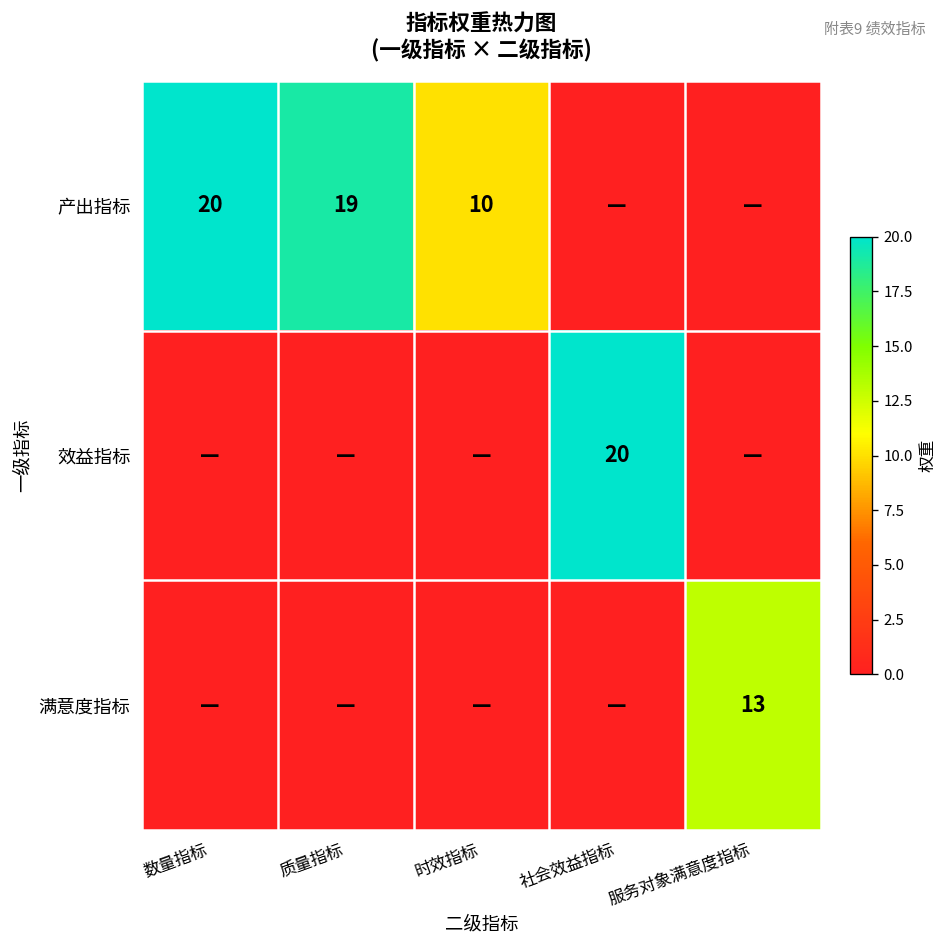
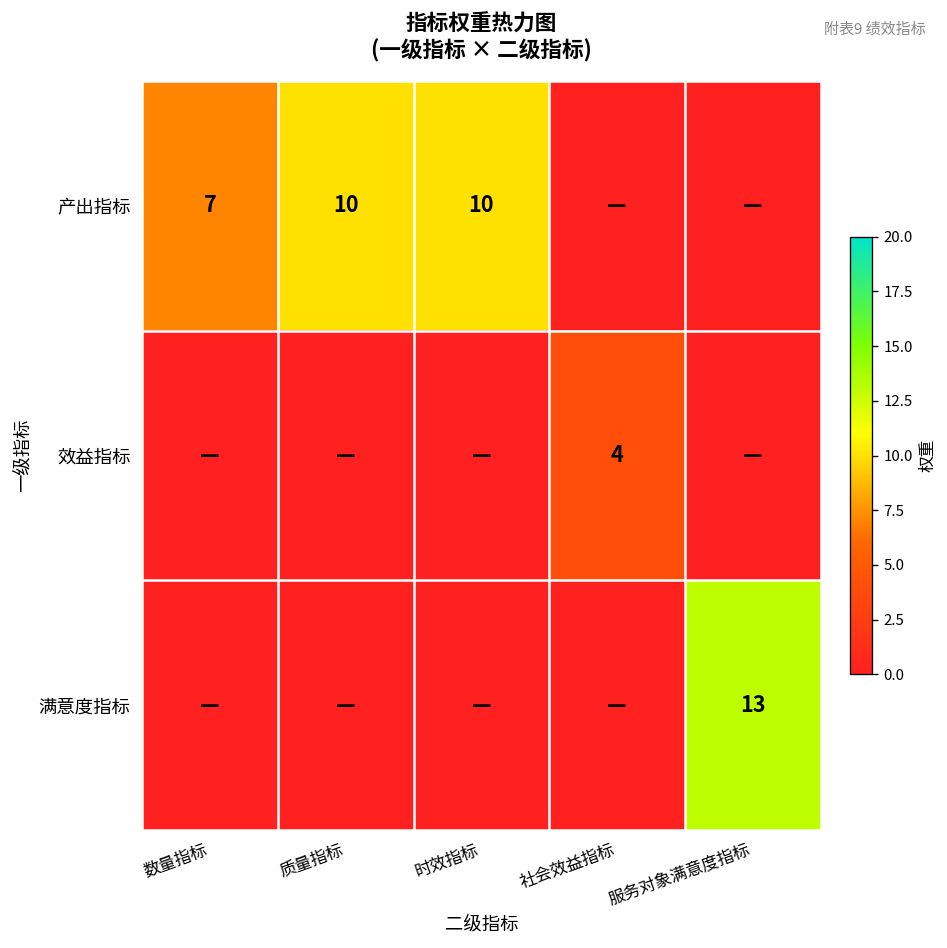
  {
    "产出指标": {
-     "数量指标": 20,
-     "质量指标": 19,
+     "数量指标": 7,
+     "质量指标": 10,
      "时效指标": 10
    },
    "效益指标": {
-     "社会效益指标": 20
+     "社会效益指标": 4
    },
    "满意度指标": {
      "服务对象满意度指标": 13
    }
  }
